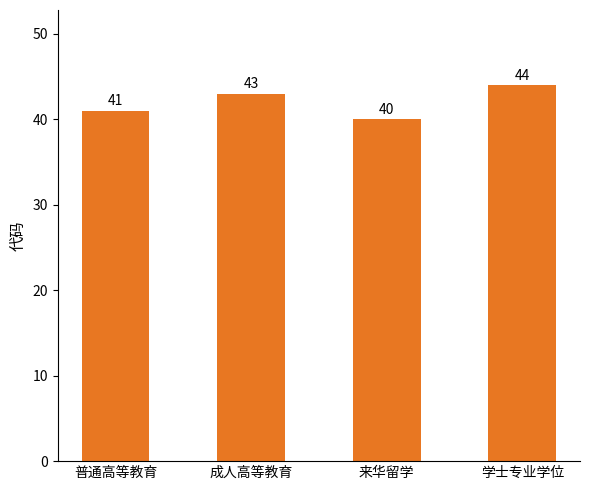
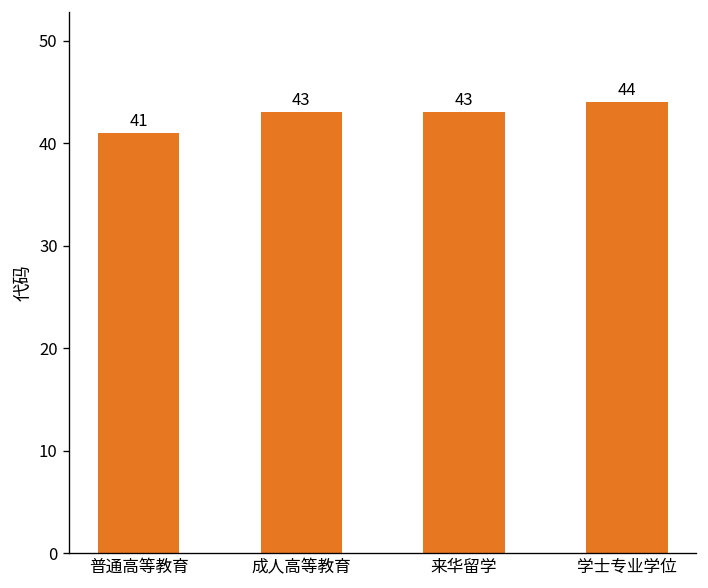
  {
    "普通高等教育": 41,
    "成人高等教育": 43,
-   "来华留学": 40,
+   "来华留学": 43,
    "学士专业学位": 44
  }
